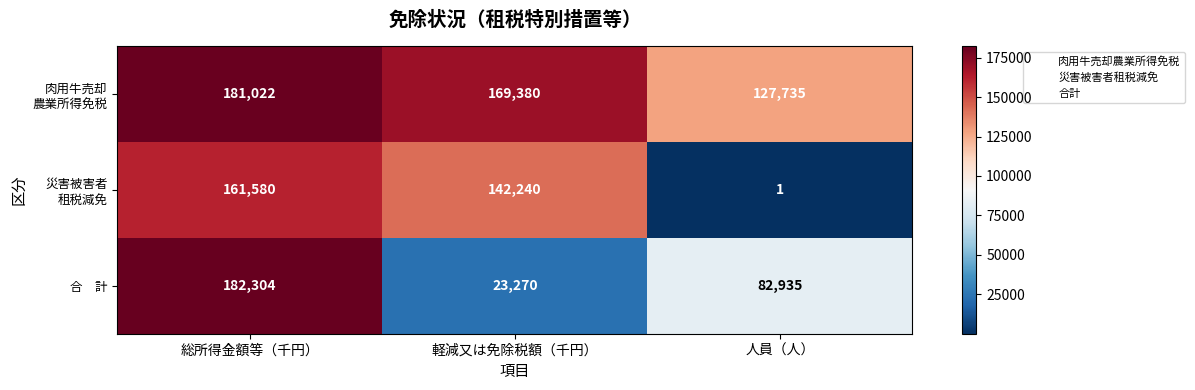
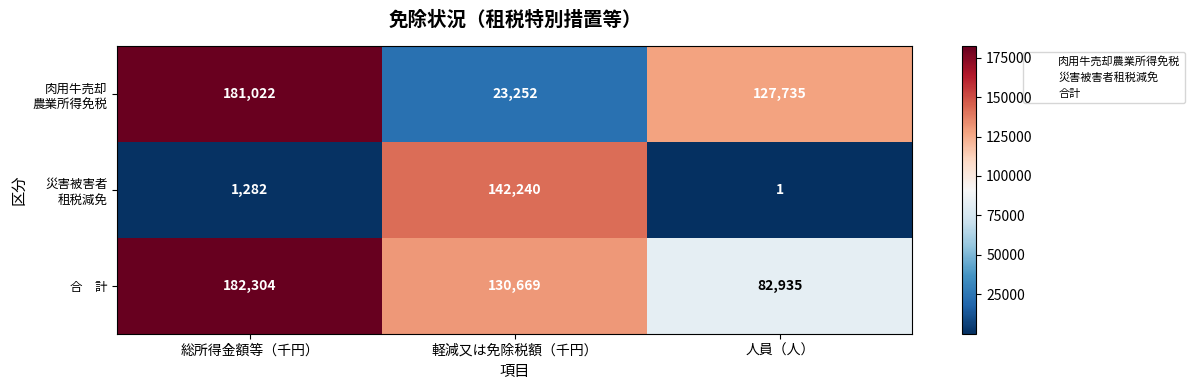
  {
    "肉用牛売却 農業所得免税": {
      "総所得金額等（千円）": "181,022",
-     "軽減又は免除税額（千円）": "169,380",
+     "軽減又は免除税額（千円）": "23,252",
      "人員（人）": "127,735"
    },
    "災害被害者 租税減免": {
-     "総所得金額等（千円）": "161,580",
+     "総所得金額等（千円）": "1,282",
      "軽減又は免除税額（千円）": "142,240",
      "人員（人）": "1"
    },
    "合 計": {
      "総所得金額等（千円）": "182,304",
-     "軽減又は免除税額（千円）": "23,270",
+     "軽減又は免除税額（千円）": "130,669",
      "人員（人）": "82,935"
    }
  }
